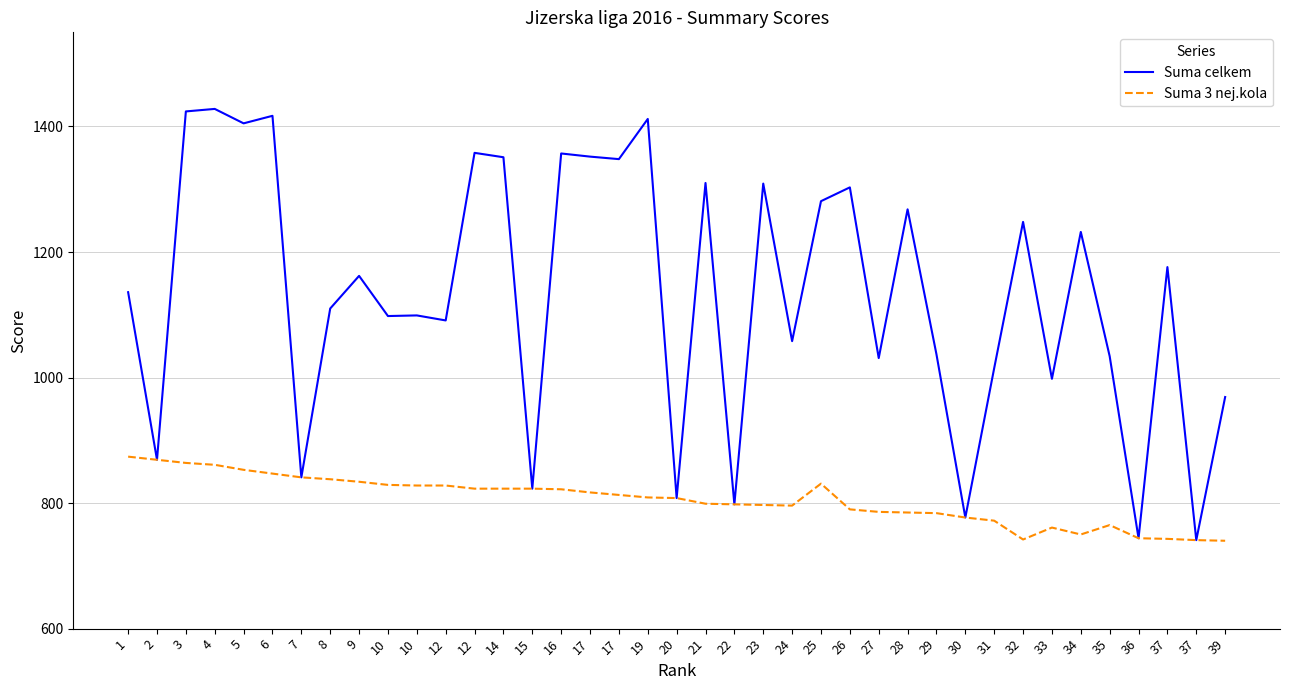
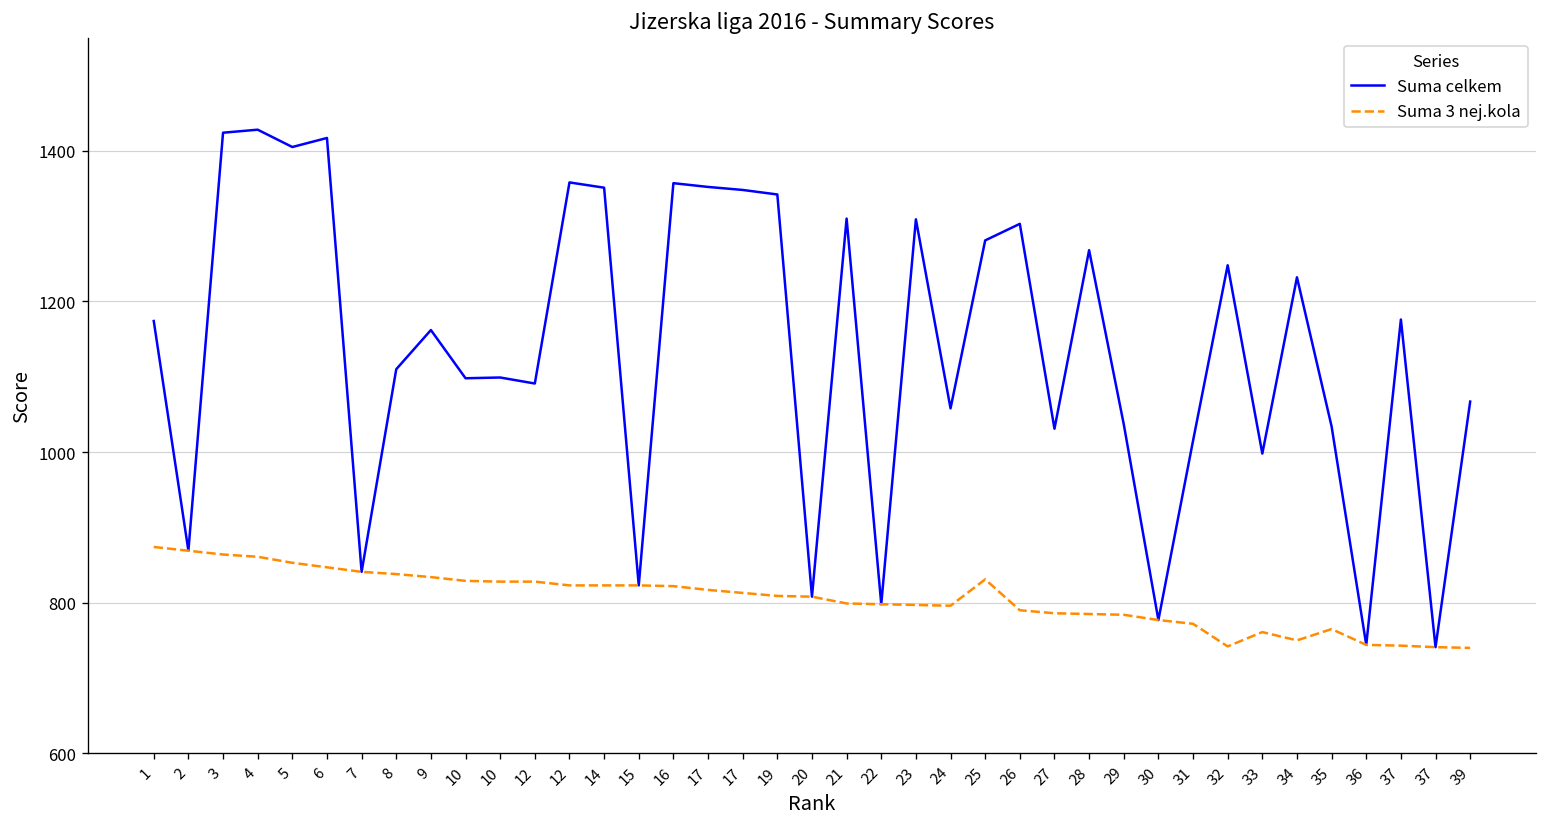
  {
    "Suma celkem": {
-     "1": 1140,
+     "1": 1170,
      "3": 1420,
      "4": 1430,
      "5": 1410,
      "6": 1420,
      "8": 1110,
      "9": 1160,
      "14": 1350,
      "16": 1360,
-     "19": 1410,
+     "19": 1340,
      "21": 1310,
      "23": 1310,
      "24": 1060,
      "25": 1280,
      "26": 1300,
      "27": 1030,
      "28": 1270,
      "29": 1040,
      "31": 1020,
      "32": 1250,
      "33": 1000,
      "34": 1230,
      "35": 1030,
-     "39": 970
+     "39": 1070
    },
    "Suma 3 nej.kola": {
      "1": 870,
      "3": 860,
      "4": 860,
      "5": 850,
      "6": 850,
      "8": 840,
      "9": 830,
      "14": 820,
      "16": 820,
      "19": 810,
      "21": 800,
      "23": 800,
      "24": 800,
      "25": 830,
      "26": 790,
      "27": 790,
      "28": 790,
      "29": 780,
      "31": 770,
      "32": 740,
      "33": 760,
      "34": 750,
      "35": 770,
      "39": 740
    }
  }
